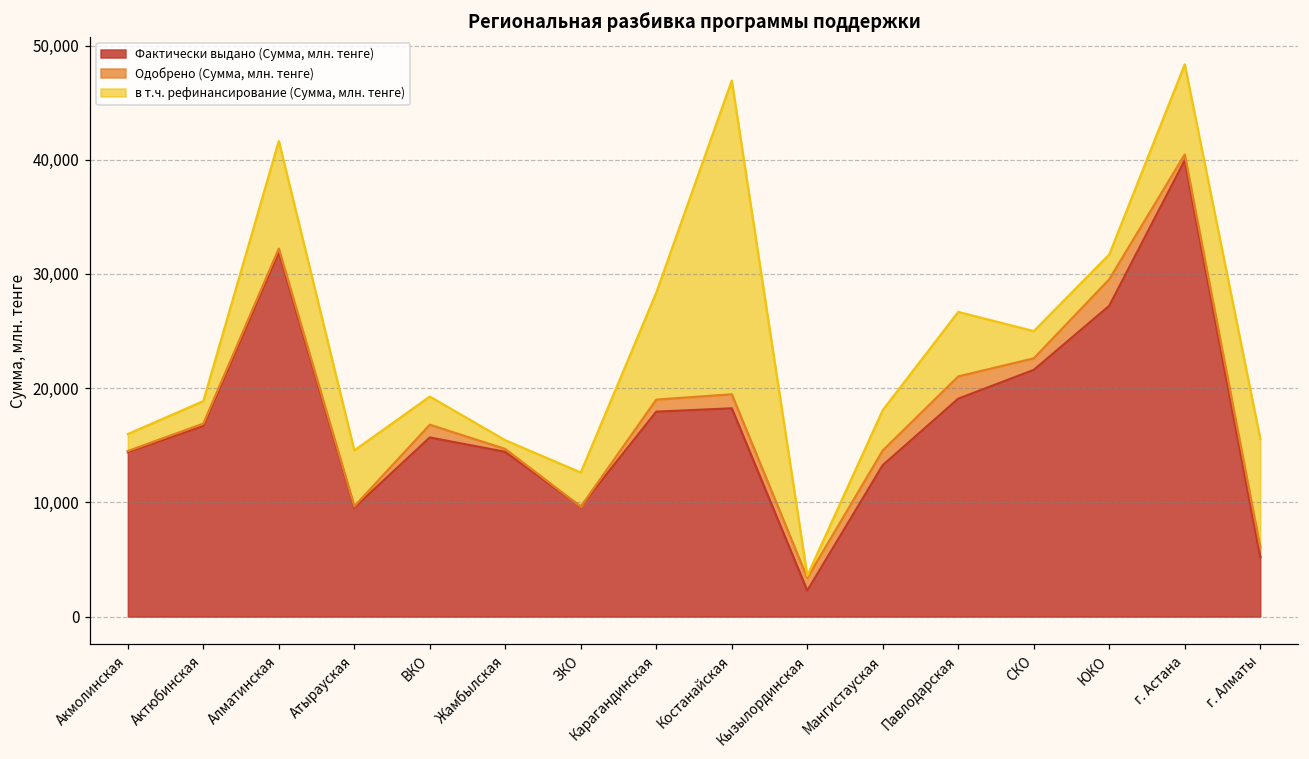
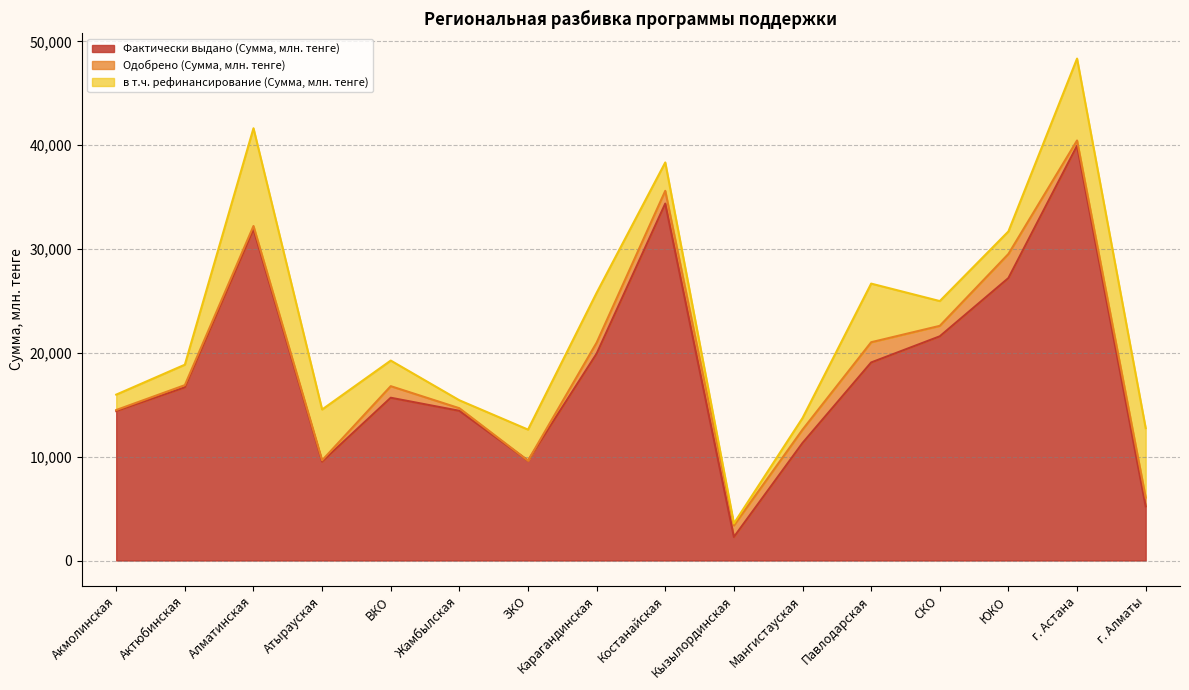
  {
    "Фактически выдано (Сумма, млн. тенге)": {
      "Алматинская": "31,900",
      "ВКО": "15,700",
      "Жамбылская": "14,400",
-     "Карагандинская": "17,900",
-     "Костанайская": "18,200",
+     "Карагандинская": "19,900",
+     "Костанайская": "34,400",
      "Кызылординская": "2,300",
-     "Мангистауская": "13,300",
+     "Мангистауская": "11,300",
      "Павлодарская": "19,100",
      "СКО": "21,600",
      "ЮКО": "27,200",
      "г. Астана": "39,900",
      "г. Алматы": "5,200"
    },
    "Одобрено (Сумма, млн. тенге)": {
      "Алматинская": "300",
      "ВКО": "1,100",
      "Жамбылская": "200",
      "Карагандинская": "1,100",
      "Костанайская": "1,200",
      "Мангистауская": "1,300",
      "Павлодарская": "1,900",
      "СКО": "1,000",
      "ЮКО": "2,300",
      "г. Астана": "500",
      "г. Алматы": "900"
    },
    "в т.ч. рефинансирование (Сумма, млн. тенге)": {
      "Акмолинская": "1,500",
      "Актюбинская": "2,000",
      "Алматинская": "9,400",
      "Атырауская": "4,900",
      "ВКО": "2,500",
      "Жамбылская": "800",
      "ЗКО": "3,000",
-     "Карагандинская": "9,400",
-     "Костанайская": "27,500",
-     "Мангистауская": "3,500",
+     "Карагандинская": "4,800",
+     "Костанайская": "2,700",
+     "Мангистауская": "1,100",
      "Павлодарская": "5,600",
      "СКО": "2,400",
      "ЮКО": "2,200",
      "г. Астана": "7,900",
-     "г. Алматы": "9,500"
+     "г. Алматы": "6,700"
    }
  }
